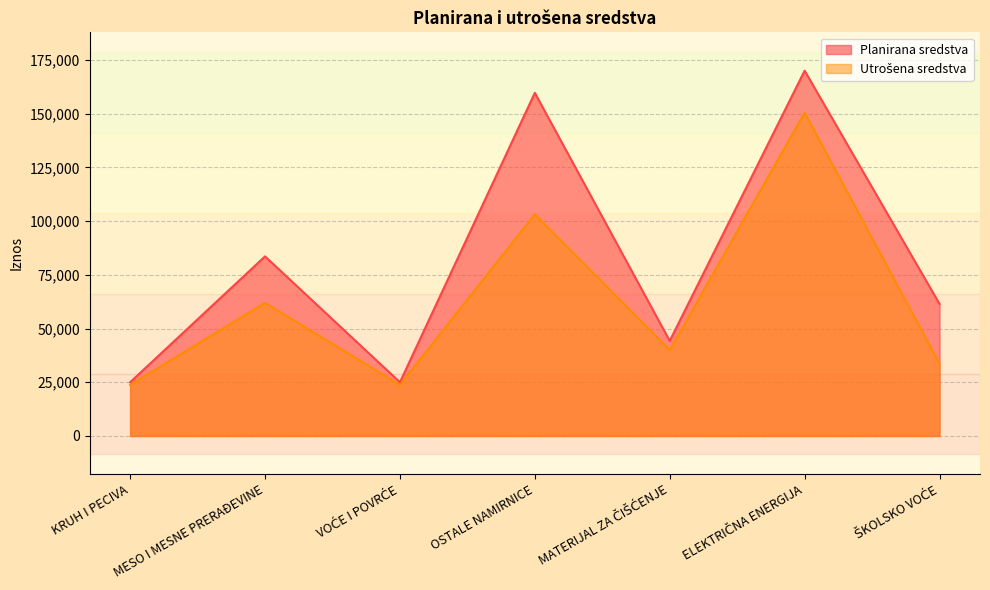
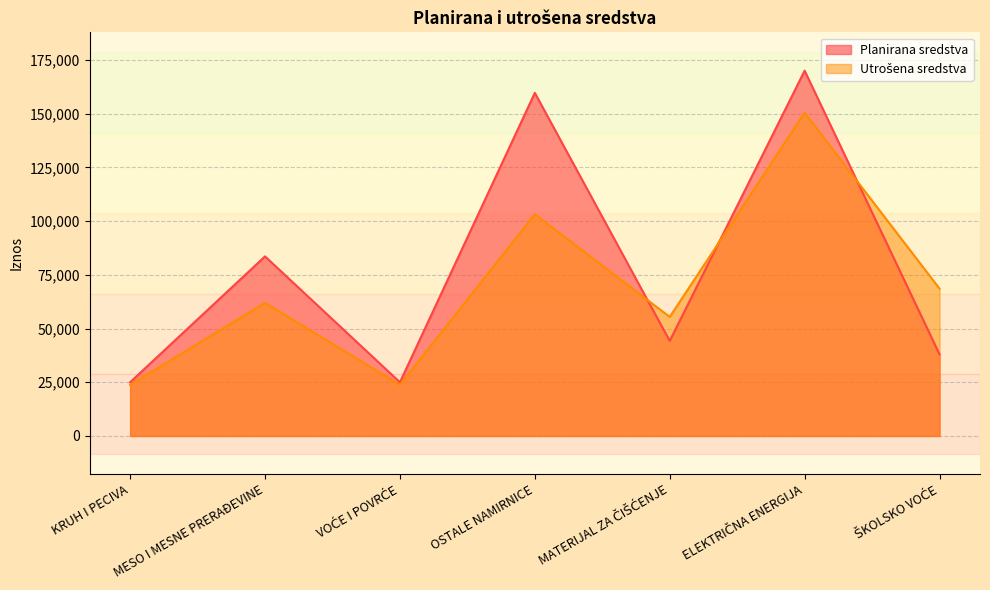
  {
    "Planirana sredstva": {
      "MESO I MESNE PRERAĐEVINE": "84,000",
      "OSTALE NAMIRNICE": "160,000",
      "MATERIJAL ZA ČIŠĆENJE": "44,000",
      "ELEKTRIČNA ENERGIJA": "170,000",
-     "ŠKOLSKO VOĆE": "61,000"
+     "ŠKOLSKO VOĆE": "38,000"
    },
    "Utrošena sredstva": {
      "MESO I MESNE PRERAĐEVINE": "62,000",
      "OSTALE NAMIRNICE": "103,000",
-     "MATERIJAL ZA ČIŠĆENJE": "40,000",
+     "MATERIJAL ZA ČIŠĆENJE": "55,000",
      "ELEKTRIČNA ENERGIJA": "150,000",
-     "ŠKOLSKO VOĆE": "34,000"
+     "ŠKOLSKO VOĆE": "69,000"
    }
  }
